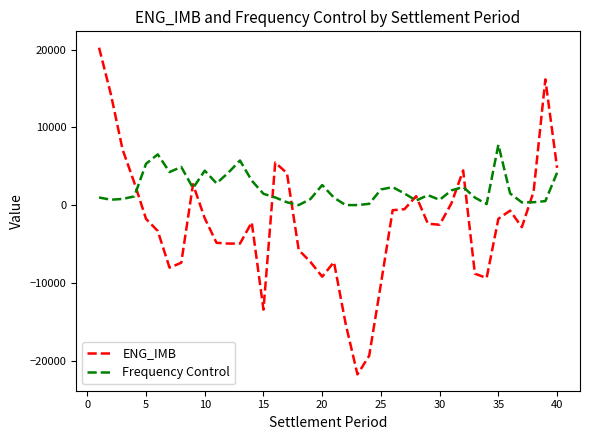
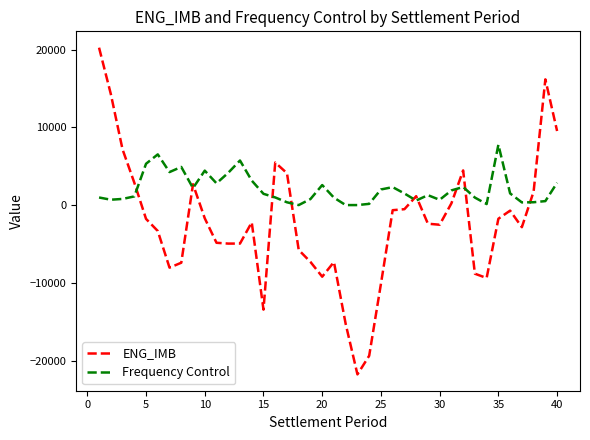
  {
    "ENG_IMB": {
      "5": -2000,
      "10": -2000,
      "15": -13000,
      "20": -9000,
      "25": -10000,
      "30": -3000,
      "35": -2000,
-     "40": 5000
+     "40": 10000
    },
    "Frequency Control": {
      "5": 5000,
      "10": 4000,
      "15": 1000,
      "20": 3000,
      "25": 2000,
      "30": 1000,
      "35": 8000,
-     "40": 4000
+     "40": 3000
    }
  }
